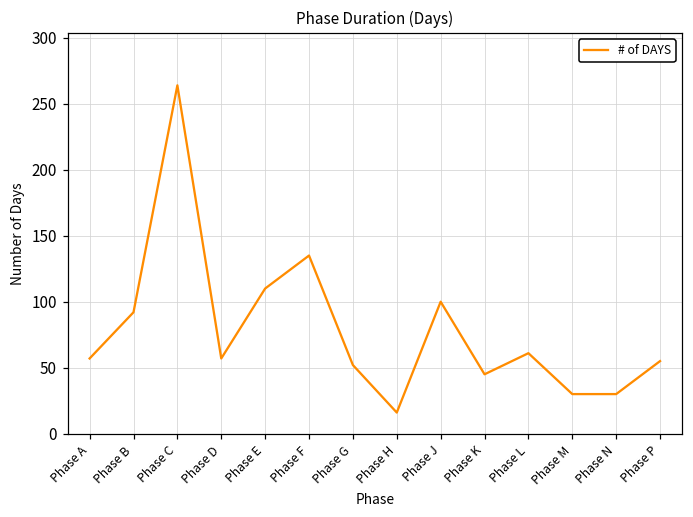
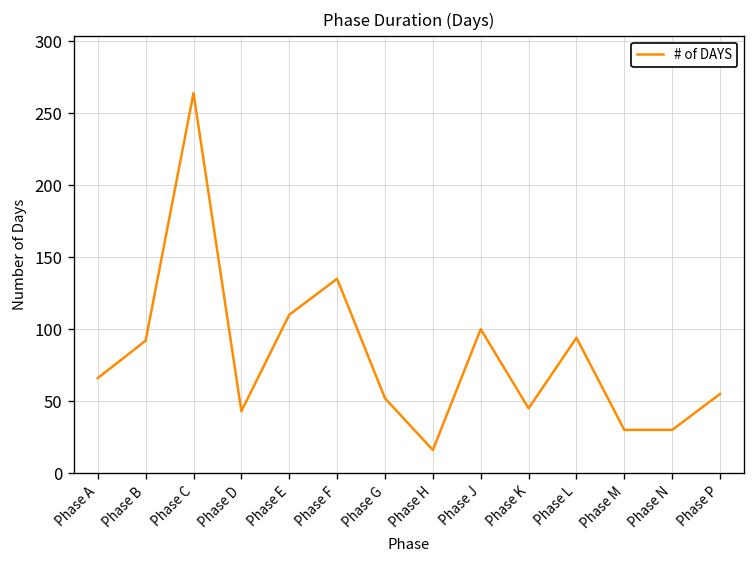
  {
-   "Phase A": 57,
+   "Phase A": 66,
    "Phase B": 92,
    "Phase C": 264,
-   "Phase D": 57,
+   "Phase D": 43,
    "Phase E": 110,
    "Phase F": 135,
    "Phase G": 52,
    "Phase H": 16,
    "Phase J": 100,
    "Phase K": 45,
-   "Phase L": 61,
+   "Phase L": 94,
    "Phase M": 30,
    "Phase N": 30,
    "Phase P": 55
  }
